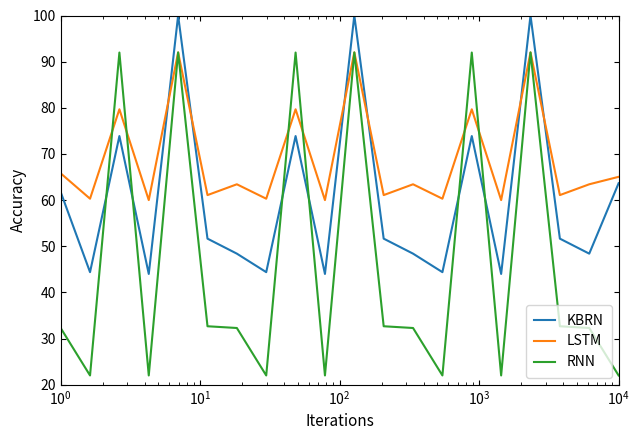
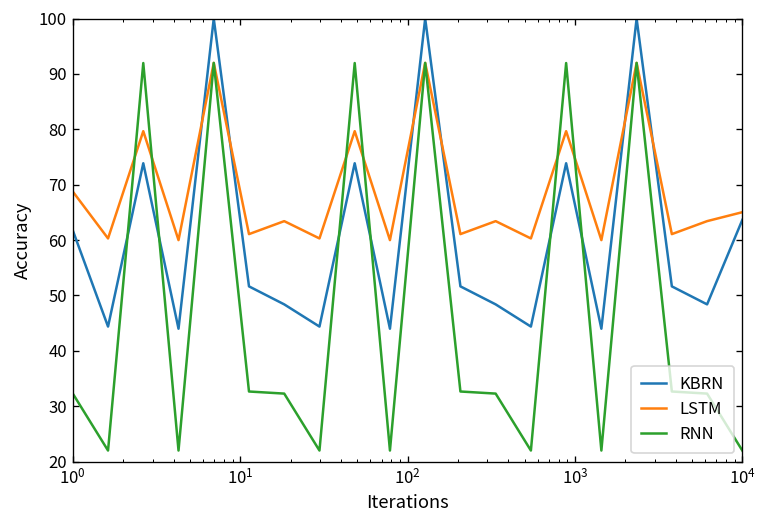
  {
    "KBRN": {
      "10^0": 62,
      "10^4": 64
    },
    "LSTM": {
-     "10^0": 66,
+     "10^0": 69,
      "10^4": 65
    },
    "RNN": {
      "10^0": 32,
      "10^4": 22
    }
  }
